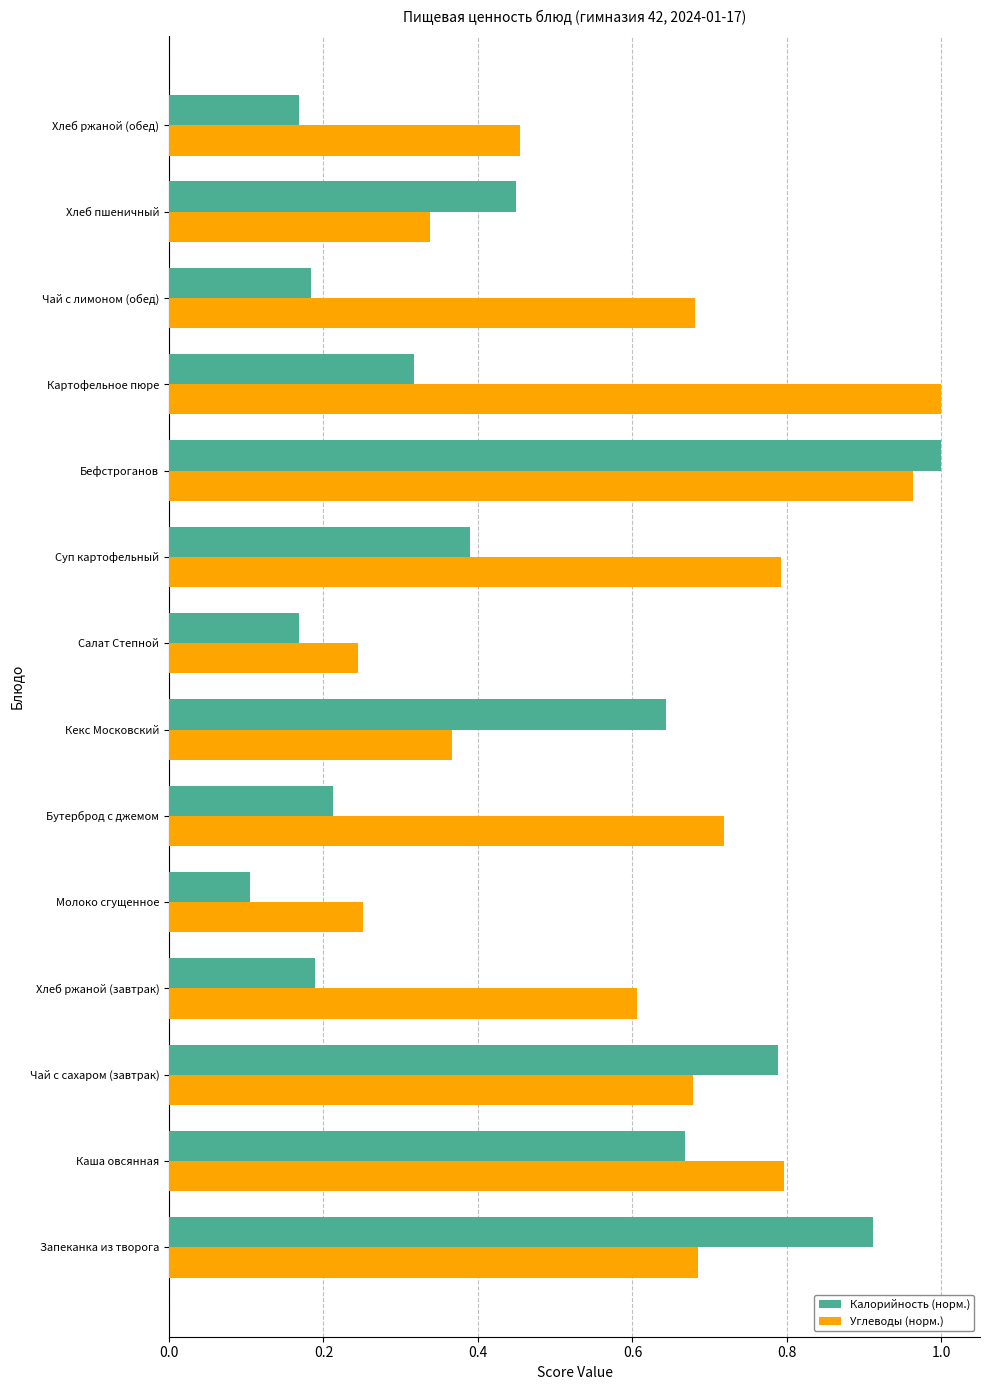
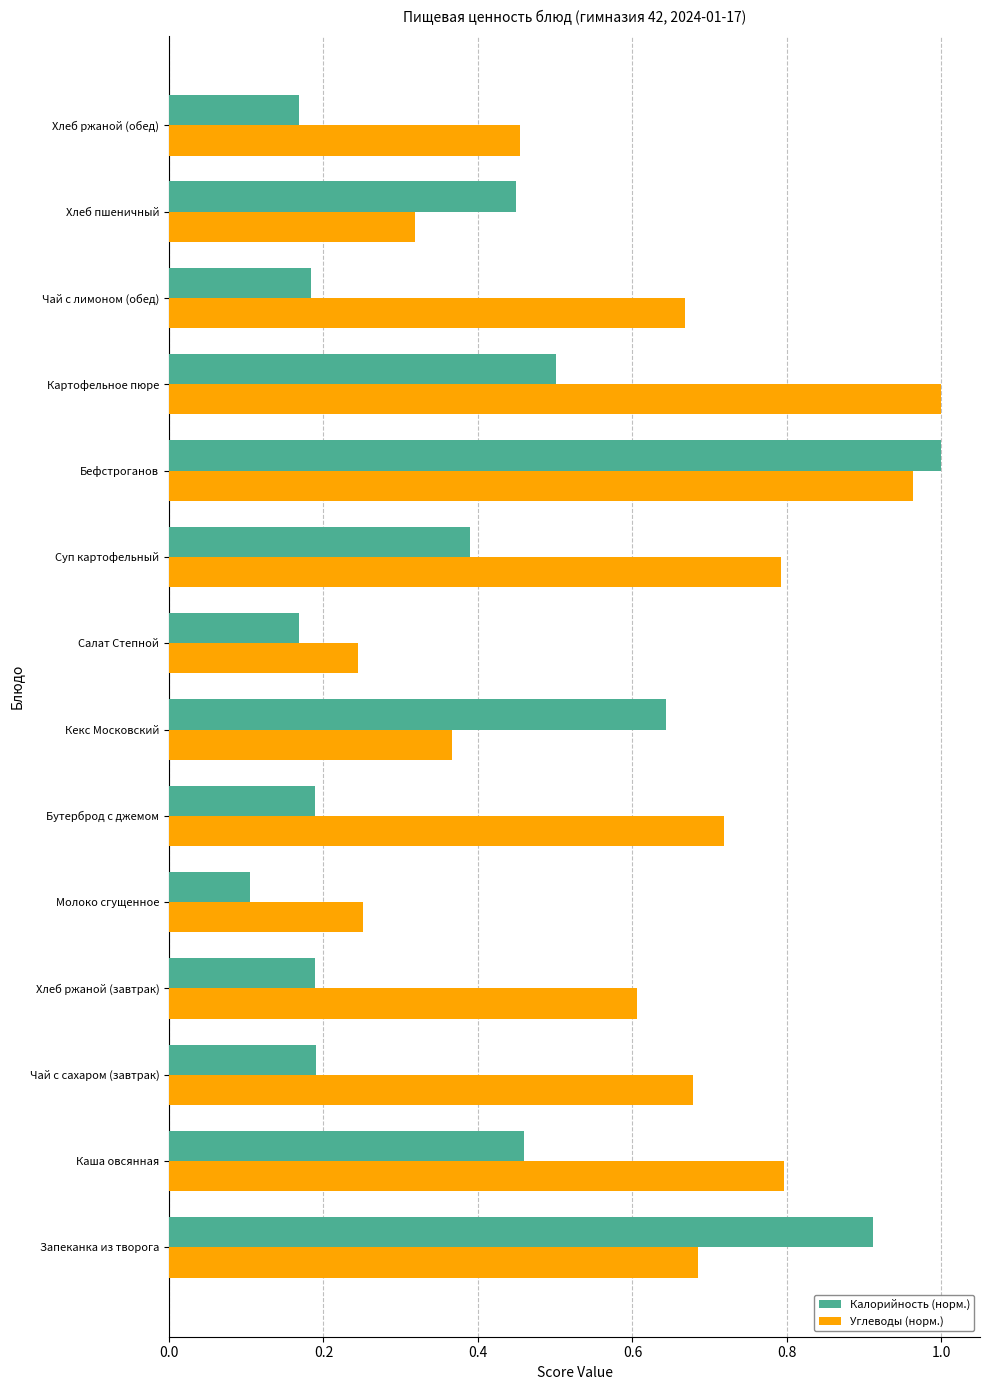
  {
    "Калорийность (норм.)": {
      "Хлеб ржаной (обед)": 0.17,
      "Хлеб пшеничный": 0.45,
      "Чай с лимоном (обед)": 0.18,
-     "Картофельное пюре": 0.32,
+     "Картофельное пюре": 0.50,
      "Бефстроганов": 1.00,
      "Суп картофельный": 0.39,
      "Салат Степной": 0.17,
      "Кекс Московский": 0.64,
-     "Бутерброд с джемом": 0.21,
+     "Бутерброд с джемом": 0.19,
      "Молоко сгущенное": 0.11,
      "Хлеб ржаной (завтрак)": 0.19,
-     "Чай с сахаром (завтрак)": 0.79,
-     "Каша овсянная": 0.67,
+     "Чай с сахаром (завтрак)": 0.19,
+     "Каша овсянная": 0.46,
      "Запеканка из творога": 0.91
    },
    "Углеводы (норм.)": {
      "Хлеб ржаной (обед)": 0.45,
-     "Хлеб пшеничный": 0.34,
-     "Чай с лимоном (обед)": 0.68,
+     "Хлеб пшеничный": 0.32,
+     "Чай с лимоном (обед)": 0.67,
      "Картофельное пюре": 1.00,
      "Бефстроганов": 0.96,
      "Суп картофельный": 0.79,
      "Салат Степной": 0.24,
      "Кекс Московский": 0.37,
      "Бутерброд с джемом": 0.72,
      "Молоко сгущенное": 0.25,
      "Хлеб ржаной (завтрак)": 0.61,
      "Чай с сахаром (завтрак)": 0.68,
      "Каша овсянная": 0.80,
      "Запеканка из творога": 0.69
    }
  }
